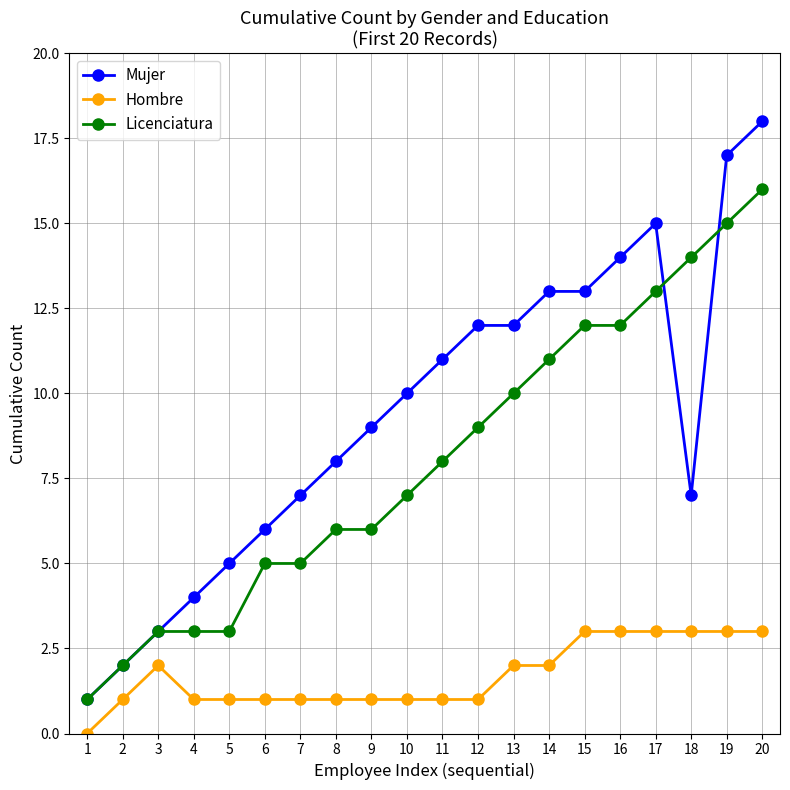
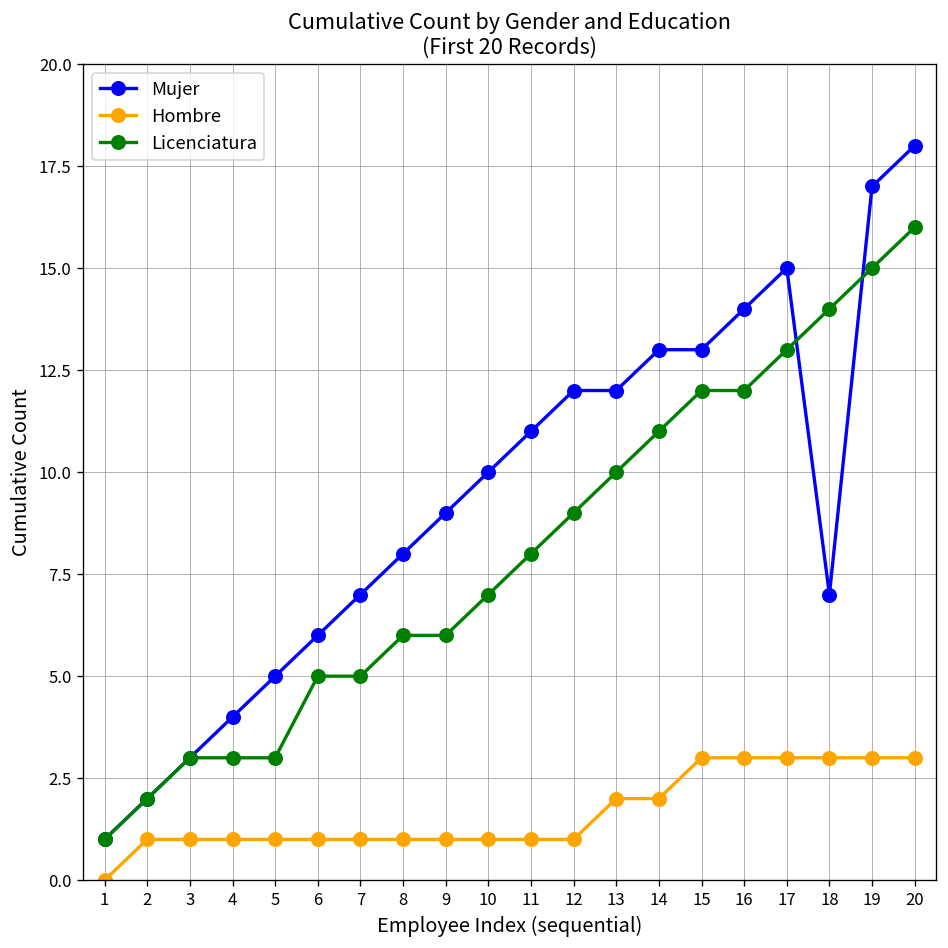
  {
    "Mujer": {
      "4": 4,
      "5": 5,
      "6": 6,
      "7": 7,
      "8": 8,
      "9": 9,
      "10": 10,
      "11": 11,
      "12": 12,
      "13": 12,
      "14": 13,
      "15": 13,
      "16": 14,
      "17": 15,
      "18": 7,
      "19": 17,
      "20": 18
    },
    "Hombre": {
      "1": 0,
      "2": 1,
-     "3": 2,
+     "3": 1,
      "4": 1,
      "5": 1,
      "6": 1,
      "7": 1,
      "8": 1,
      "9": 1,
      "10": 1,
      "11": 1,
      "12": 1,
      "13": 2,
      "14": 2,
      "15": 3,
      "16": 3,
      "17": 3,
      "18": 3,
      "19": 3,
      "20": 3
    },
    "Licenciatura": {
      "4": 3,
      "5": 3,
      "6": 5,
      "7": 5,
      "8": 6,
      "9": 6,
      "10": 7,
      "11": 8,
      "12": 9,
      "13": 10,
      "14": 11,
      "15": 12,
      "16": 12,
      "17": 13,
      "18": 14,
      "19": 15,
      "20": 16
    }
  }
